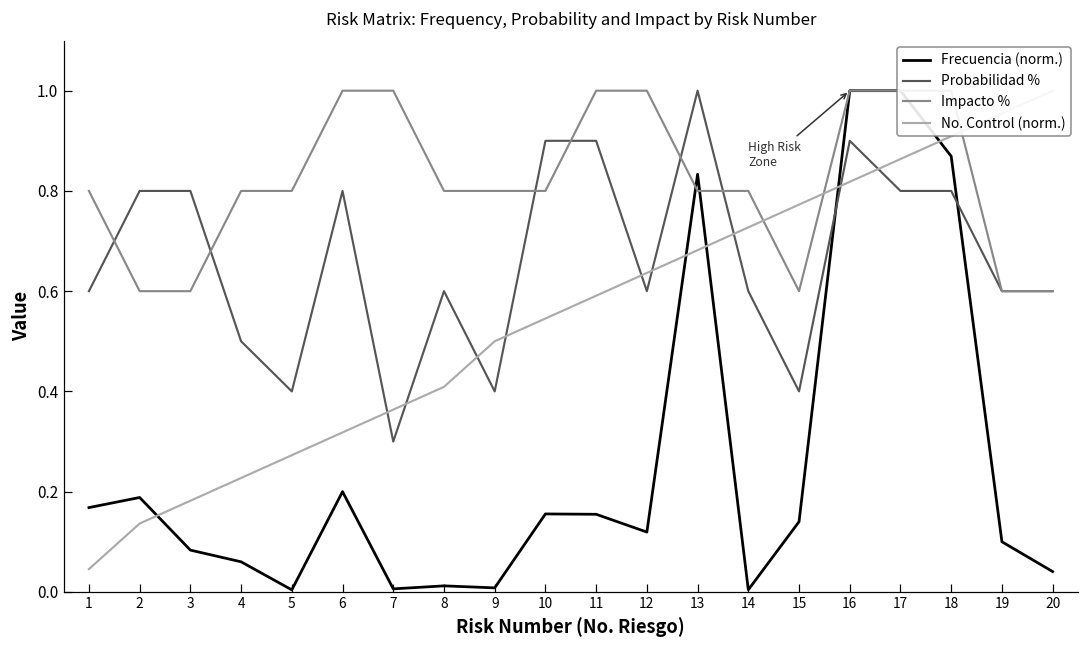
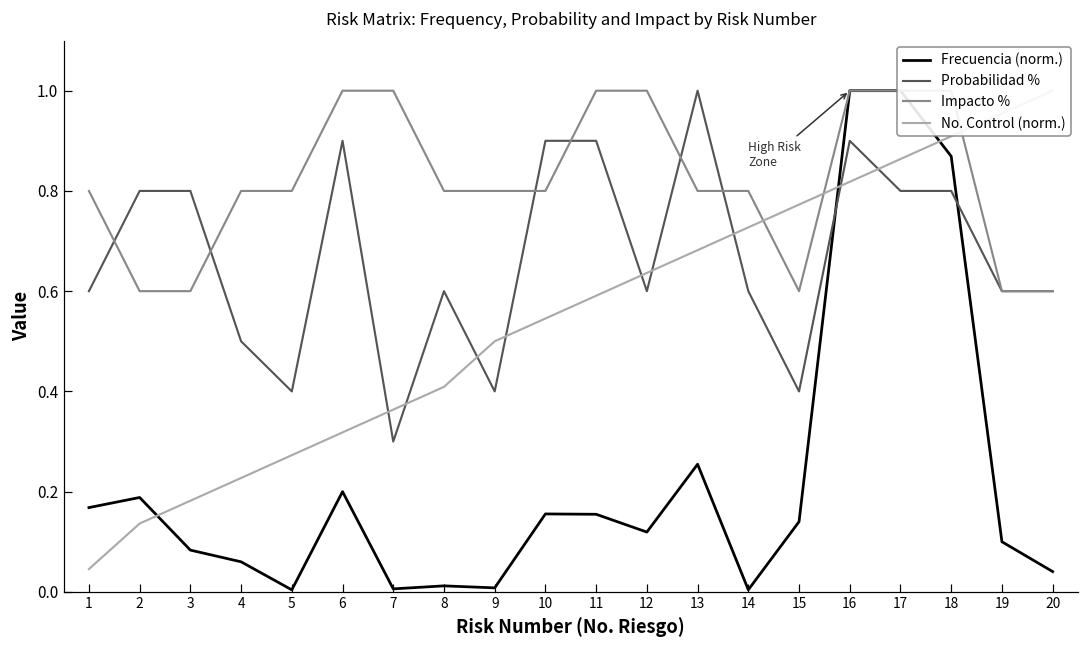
  {
    "Frecuencia (norm.)": {
      "1": 0.17,
      "2": 0.19,
      "3": 0.08,
      "4": 0.06,
      "5": 0.00,
      "6": 0.20,
      "7": 0.01,
      "8": 0.01,
      "9": 0.01,
      "10": 0.16,
      "11": 0.15,
      "12": 0.12,
-     "13": 0.83,
+     "13": 0.25,
      "14": 0.00,
      "15": 0.14,
      "18": 0.87,
      "19": 0.10,
      "20": 0.04
    },
    "Probabilidad %": {
      "1": 0.6,
      "2": 0.8,
      "3": 0.8,
      "4": 0.5,
      "5": 0.4,
-     "6": 0.8,
+     "6": 0.9,
      "7": 0.3,
      "8": 0.6,
      "9": 0.4,
      "10": 0.9,
      "11": 0.9,
      "12": 0.6,
      "13": 1.0,
      "14": 0.6,
      "15": 0.4,
      "16": 0.9,
      "17": 0.8,
      "18": 0.8
    }
  }
